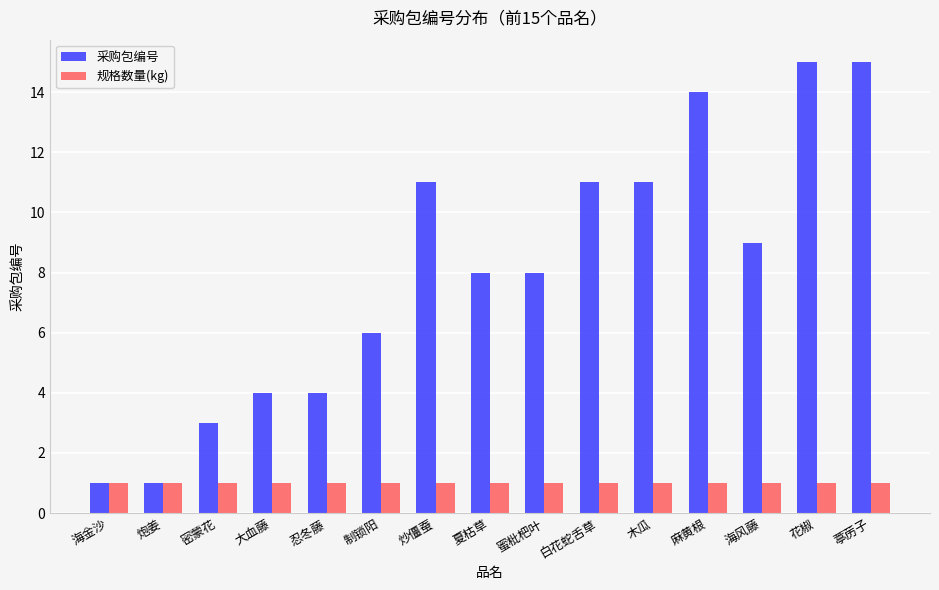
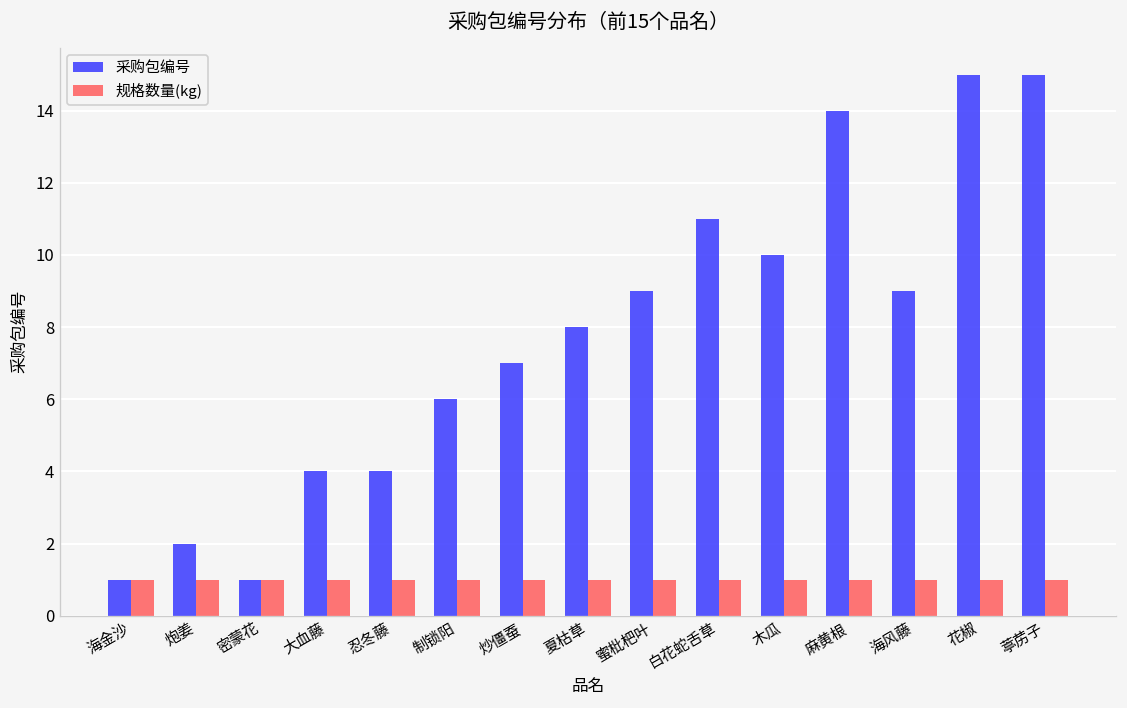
  {
    "采购包编号": {
      "海金沙": 1,
-     "炮姜": 1,
-     "密蒙花": 3,
+     "炮姜": 2,
+     "密蒙花": 1,
      "大血藤": 4,
      "忍冬藤": 4,
      "制锁阳": 6,
-     "炒僵蚕": 11,
+     "炒僵蚕": 7,
      "夏枯草": 8,
-     "蜜枇杷叶": 8,
+     "蜜枇杷叶": 9,
      "白花蛇舌草": 11,
-     "木瓜": 11,
+     "木瓜": 10,
      "麻黄根": 14,
      "海风藤": 9,
      "花椒": 15,
      "葶苈子": 15
    },
    "规格数量(kg)": {
      "海金沙": 1,
      "炮姜": 1,
      "密蒙花": 1,
      "大血藤": 1,
      "忍冬藤": 1,
      "制锁阳": 1,
      "炒僵蚕": 1,
      "夏枯草": 1,
      "蜜枇杷叶": 1,
      "白花蛇舌草": 1,
      "木瓜": 1,
      "麻黄根": 1,
      "海风藤": 1,
      "花椒": 1,
      "葶苈子": 1
    }
  }
